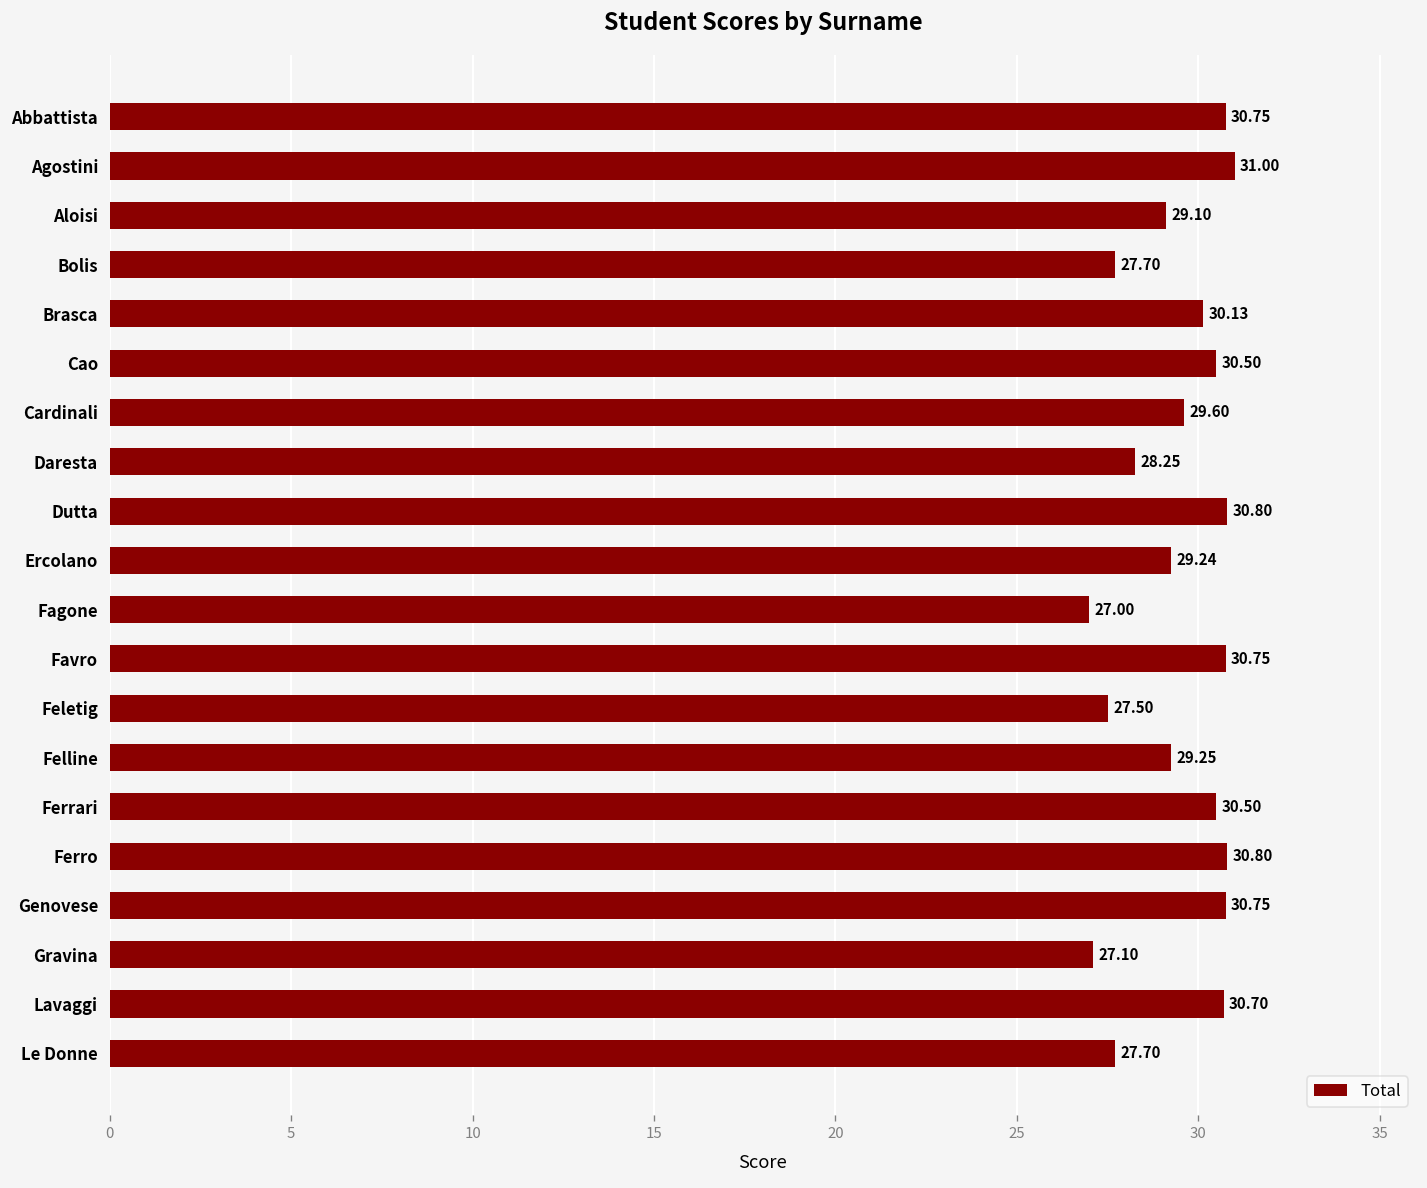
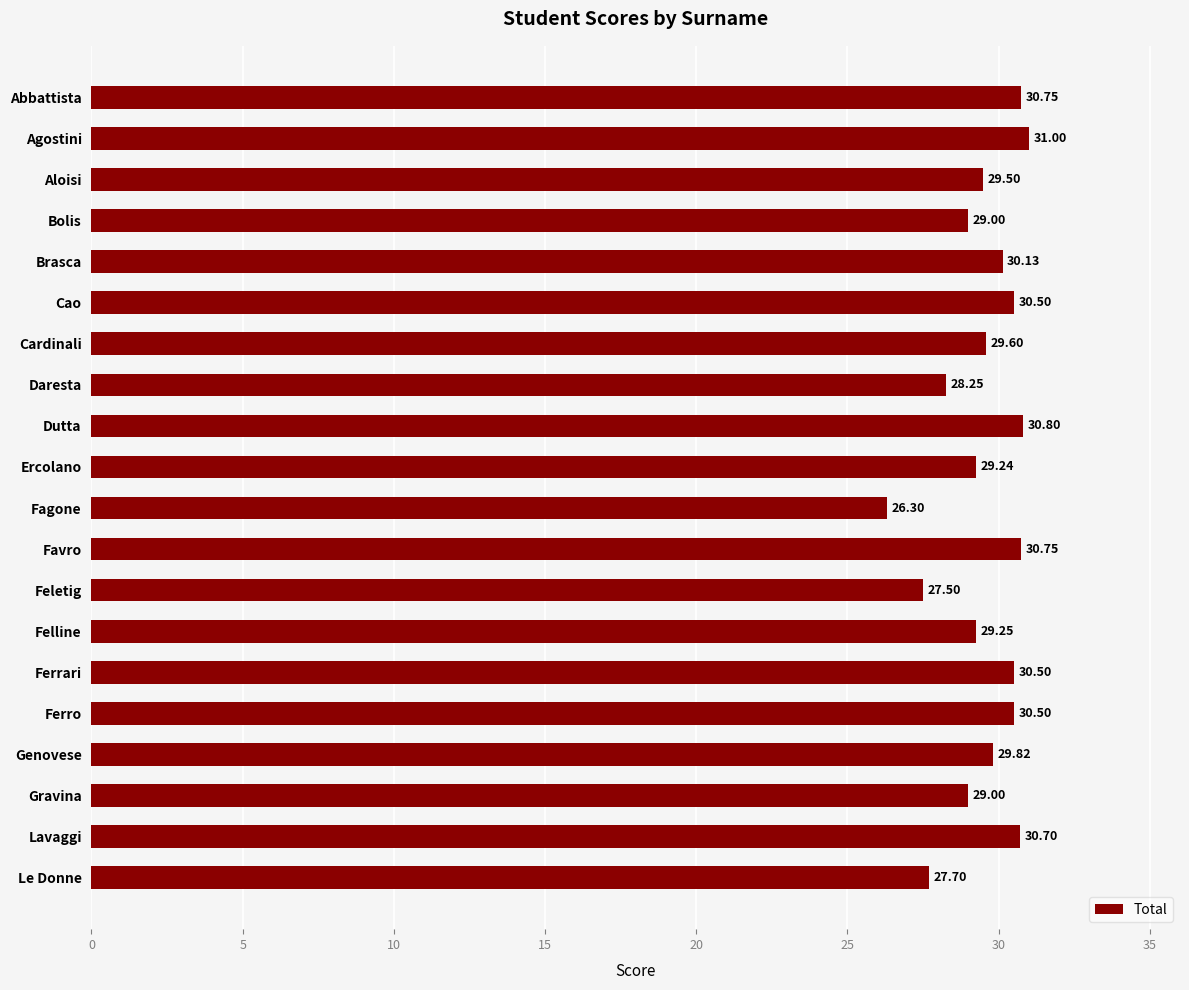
  {
    "Abbattista": 30.75,
    "Agostini": 31.00,
-   "Aloisi": 29.10,
-   "Bolis": 27.70,
+   "Aloisi": 29.50,
+   "Bolis": 29.00,
    "Brasca": 30.13,
    "Cao": 30.50,
    "Cardinali": 29.60,
    "Daresta": 28.25,
    "Dutta": 30.80,
    "Ercolano": 29.24,
-   "Fagone": 27.00,
+   "Fagone": 26.30,
    "Favro": 30.75,
    "Feletig": 27.50,
    "Felline": 29.25,
    "Ferrari": 30.50,
-   "Ferro": 30.80,
-   "Genovese": 30.75,
-   "Gravina": 27.10,
+   "Ferro": 30.50,
+   "Genovese": 29.82,
+   "Gravina": 29.00,
    "Lavaggi": 30.70,
    "Le Donne": 27.70
  }
